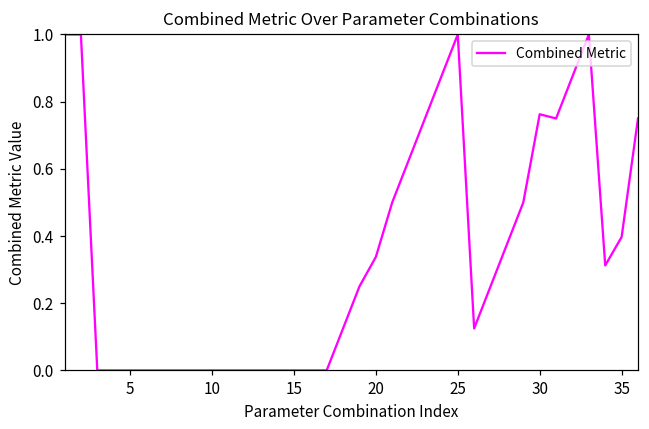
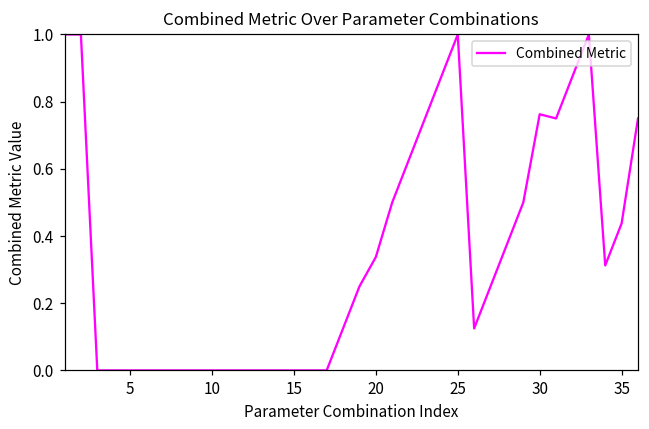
  {
    "5": 0.00,
    "10": 0.00,
    "15": 0.00,
    "20": 0.34,
    "25": 1.00,
    "30": 0.76,
-   "35": 0.40
+   "35": 0.44
  }
